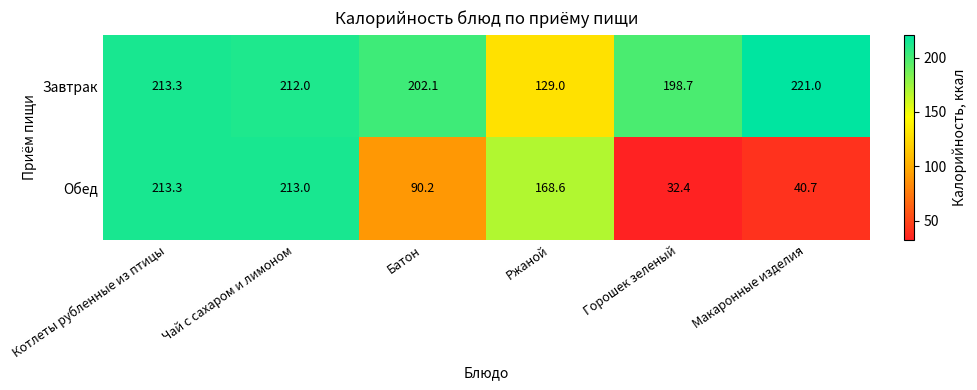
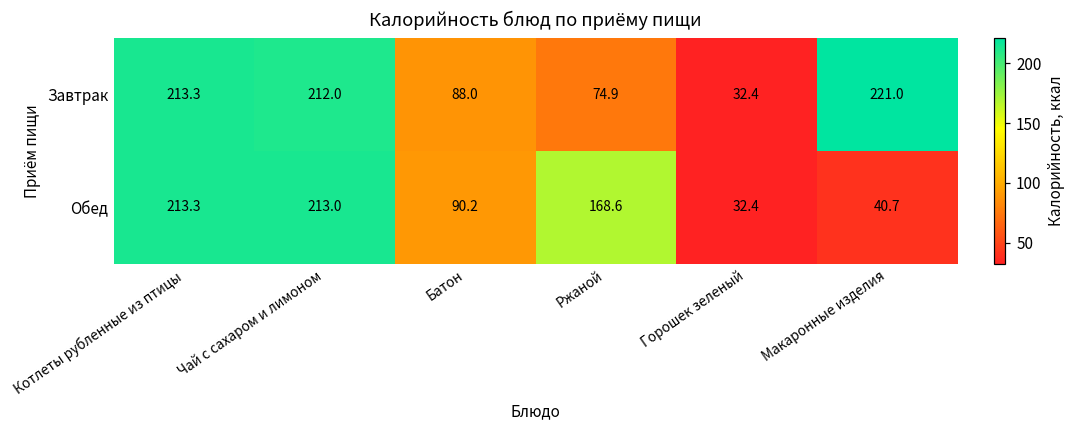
  {
    "Завтрак": {
      "Котлеты рубленные из птицы": 213.3,
      "Чай с сахаром и лимоном": 212.0,
-     "Батон": 202.1,
-     "Ржаной": 129.0,
-     "Горошек зеленый": 198.7,
+     "Батон": 88.0,
+     "Ржаной": 74.9,
+     "Горошек зеленый": 32.4,
      "Макаронные изделия": 221.0
    },
    "Обед": {
      "Котлеты рубленные из птицы": 213.3,
      "Чай с сахаром и лимоном": 213.0,
      "Батон": 90.2,
      "Ржаной": 168.6,
      "Горошек зеленый": 32.4,
      "Макаронные изделия": 40.7
    }
  }
